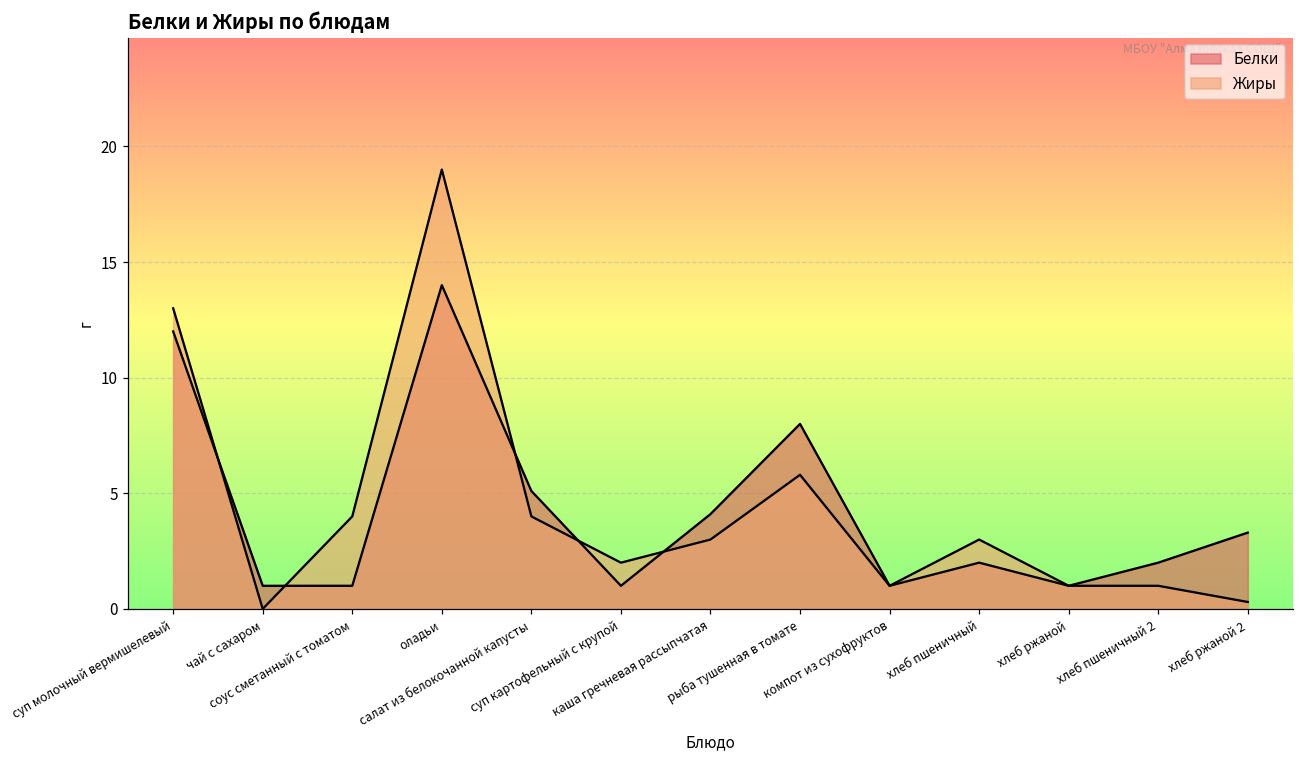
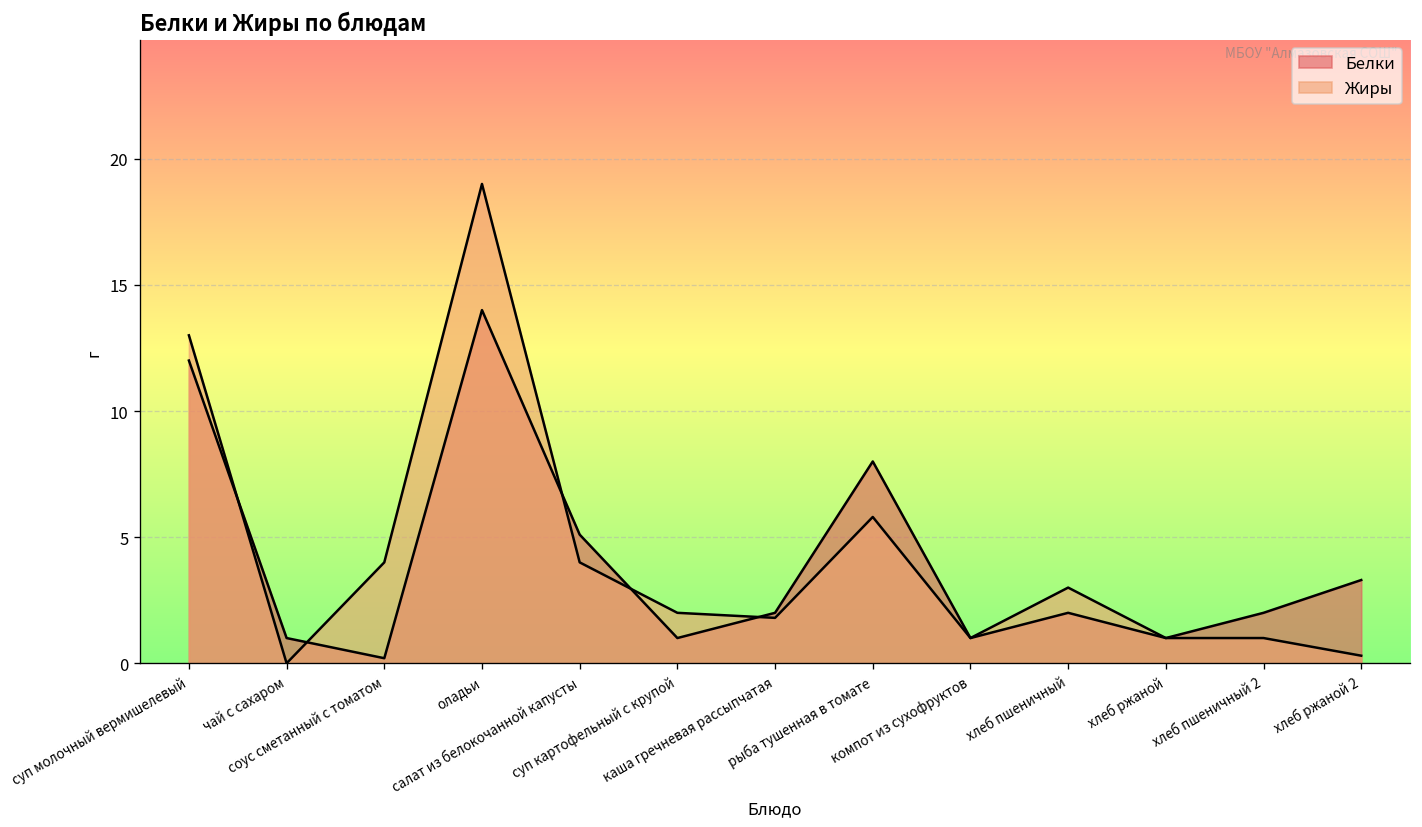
  {
    "Белки": {
      "суп молочный вермишелевый": 12.0,
      "чай с сахаром": 1.0,
-     "соус сметанный с томатом": 1.0,
+     "соус сметанный с томатом": 0.2,
      "оладьи": 14.0,
      "салат из белокочанной капусты": 5.1,
      "суп картофельный с крупой": 1.0,
-     "каша гречневая рассыпчатая": 4.1,
+     "каша гречневая рассыпчатая": 2.0,
      "рыба тушенная в томате": 8.0,
      "хлеб пшеничный": 2.0,
      "хлеб пшеничный 2": 2.0,
      "хлеб ржаной 2": 3.3
    },
    "Жиры": {
      "суп молочный вермишелевый": 13.0,
      "чай с сахаром": 0.0,
      "соус сметанный с томатом": 4.0,
      "оладьи": 19.0,
      "салат из белокочанной капусты": 4.0,
      "суп картофельный с крупой": 2.0,
-     "каша гречневая рассыпчатая": 3.0,
+     "каша гречневая рассыпчатая": 1.8,
      "рыба тушенная в томате": 5.8,
      "хлеб пшеничный": 3.0,
      "хлеб пшеничный 2": 1.0,
      "хлеб ржаной 2": 0.3
    }
  }
